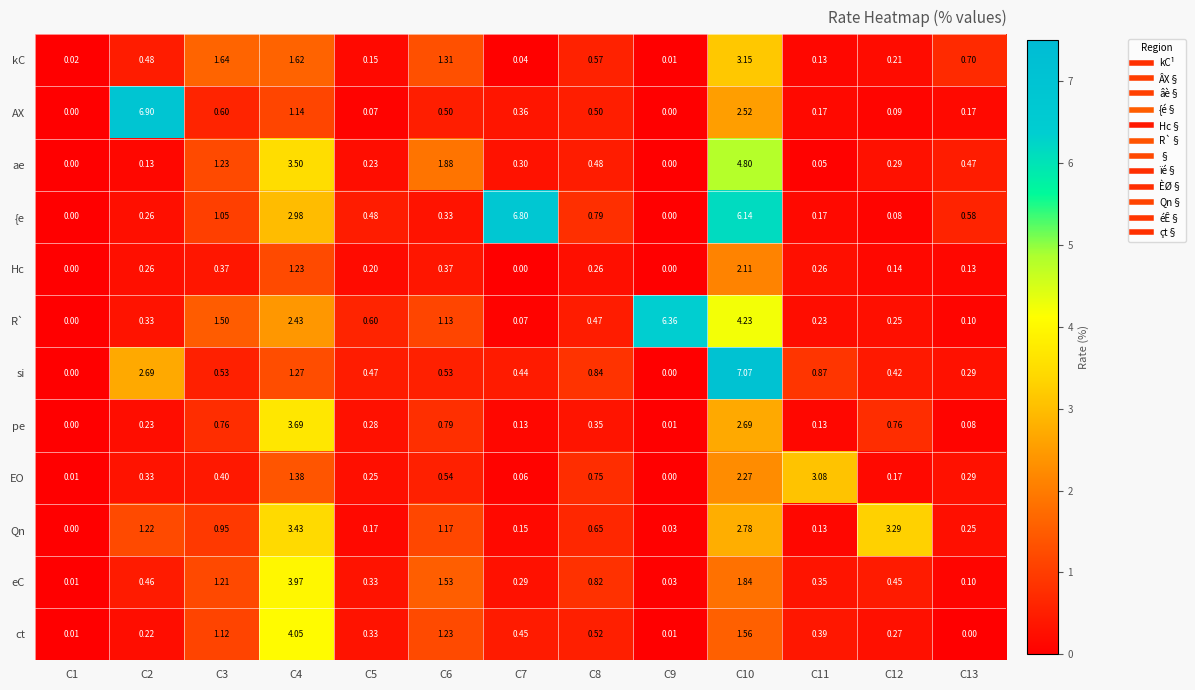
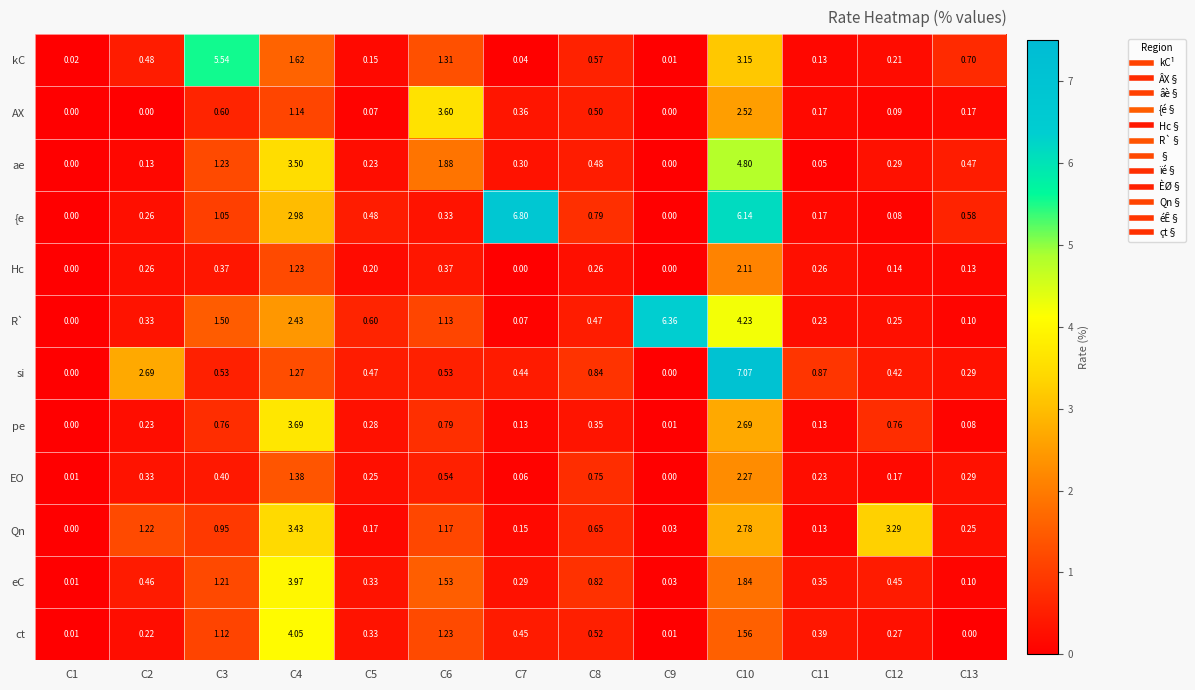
  {
    "kC": {
      "C1": 0.02,
      "C2": 0.48,
-     "C3": 1.64,
+     "C3": 5.54,
      "C4": 1.62,
      "C5": 0.15,
      "C6": 1.31,
      "C7": 0.04,
      "C8": 0.57,
      "C9": 0.01,
      "C10": 3.15,
      "C11": 0.13,
      "C12": 0.21,
      "C13": 0.70
    },
    "AX": {
      "C1": 0.00,
-     "C2": 6.90,
+     "C2": 0.00,
      "C3": 0.60,
      "C4": 1.14,
      "C5": 0.07,
-     "C6": 0.50,
+     "C6": 3.60,
      "C7": 0.36,
      "C8": 0.50,
      "C9": 0.00,
      "C10": 2.52,
      "C11": 0.17,
      "C12": 0.09,
      "C13": 0.17
    },
    "ae": {
      "C1": 0.00,
      "C2": 0.13,
      "C3": 1.23,
      "C4": 3.50,
      "C5": 0.23,
      "C6": 1.88,
      "C7": 0.30,
      "C8": 0.48,
      "C9": 0.00,
      "C10": 4.80,
      "C11": 0.05,
      "C12": 0.29,
      "C13": 0.47
    },
    "{e": {
      "C1": 0.00,
      "C2": 0.26,
      "C3": 1.05,
      "C4": 2.98,
      "C5": 0.48,
      "C6": 0.33,
      "C7": 6.80,
      "C8": 0.79,
      "C9": 0.00,
      "C10": 6.14,
      "C11": 0.17,
      "C12": 0.08,
      "C13": 0.58
    },
    "Hc": {
      "C1": 0.00,
      "C2": 0.26,
      "C3": 0.37,
      "C4": 1.23,
      "C5": 0.20,
      "C6": 0.37,
      "C7": 0.00,
      "C8": 0.26,
      "C9": 0.00,
      "C10": 2.11,
      "C11": 0.26,
      "C12": 0.14,
      "C13": 0.13
    },
    "R`": {
      "C1": 0.00,
      "C2": 0.33,
      "C3": 1.50,
      "C4": 2.43,
      "C5": 0.60,
      "C6": 1.13,
      "C7": 0.07,
      "C8": 0.47,
      "C9": 6.36,
      "C10": 4.23,
      "C11": 0.23,
      "C12": 0.25,
      "C13": 0.10
    },
    "si": {
      "C1": 0.00,
      "C2": 2.69,
      "C3": 0.53,
      "C4": 1.27,
      "C5": 0.47,
      "C6": 0.53,
      "C7": 0.44,
      "C8": 0.84,
      "C9": 0.00,
      "C10": 7.07,
      "C11": 0.87,
      "C12": 0.42,
      "C13": 0.29
    },
    "pe": {
      "C1": 0.00,
      "C2": 0.23,
      "C3": 0.76,
      "C4": 3.69,
      "C5": 0.28,
      "C6": 0.79,
      "C7": 0.13,
      "C8": 0.35,
      "C9": 0.01,
      "C10": 2.69,
      "C11": 0.13,
      "C12": 0.76,
      "C13": 0.08
    },
    "EO": {
      "C1": 0.01,
      "C2": 0.33,
      "C3": 0.40,
      "C4": 1.38,
      "C5": 0.25,
      "C6": 0.54,
      "C7": 0.06,
      "C8": 0.75,
      "C9": 0.00,
      "C10": 2.27,
-     "C11": 3.08,
+     "C11": 0.23,
      "C12": 0.17,
      "C13": 0.29
    },
    "Qn": {
      "C1": 0.00,
      "C2": 1.22,
      "C3": 0.95,
      "C4": 3.43,
      "C5": 0.17,
      "C6": 1.17,
      "C7": 0.15,
      "C8": 0.65,
      "C9": 0.03,
      "C10": 2.78,
      "C11": 0.13,
      "C12": 3.29,
      "C13": 0.25
    },
    "eC": {
      "C1": 0.01,
      "C2": 0.46,
      "C3": 1.21,
      "C4": 3.97,
      "C5": 0.33,
      "C6": 1.53,
      "C7": 0.29,
      "C8": 0.82,
      "C9": 0.03,
      "C10": 1.84,
      "C11": 0.35,
      "C12": 0.45,
      "C13": 0.10
    },
    "ct": {
      "C1": 0.01,
      "C2": 0.22,
      "C3": 1.12,
      "C4": 4.05,
      "C5": 0.33,
      "C6": 1.23,
      "C7": 0.45,
      "C8": 0.52,
      "C9": 0.01,
      "C10": 1.56,
      "C11": 0.39,
      "C12": 0.27,
      "C13": 0.00
    }
  }
